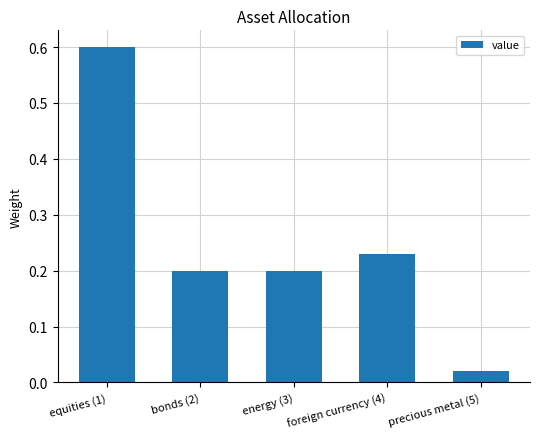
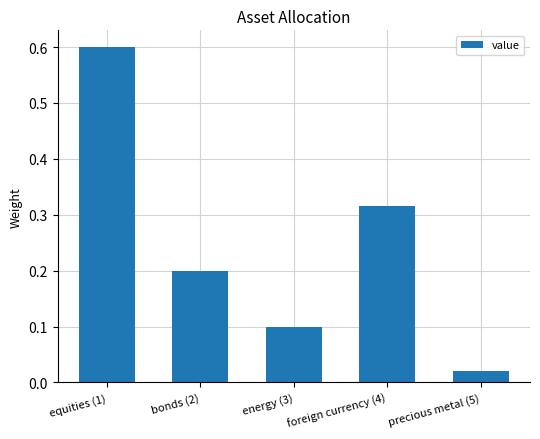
  {
    "equities (1)": 0.60,
    "bonds (2)": 0.20,
-   "energy (3)": 0.2,
-   "foreign currency (4)": 0.23,
+   "energy (3)": 0.1,
+   "foreign currency (4)": 0.32,
    "precious metal (5)": 0.02
  }
